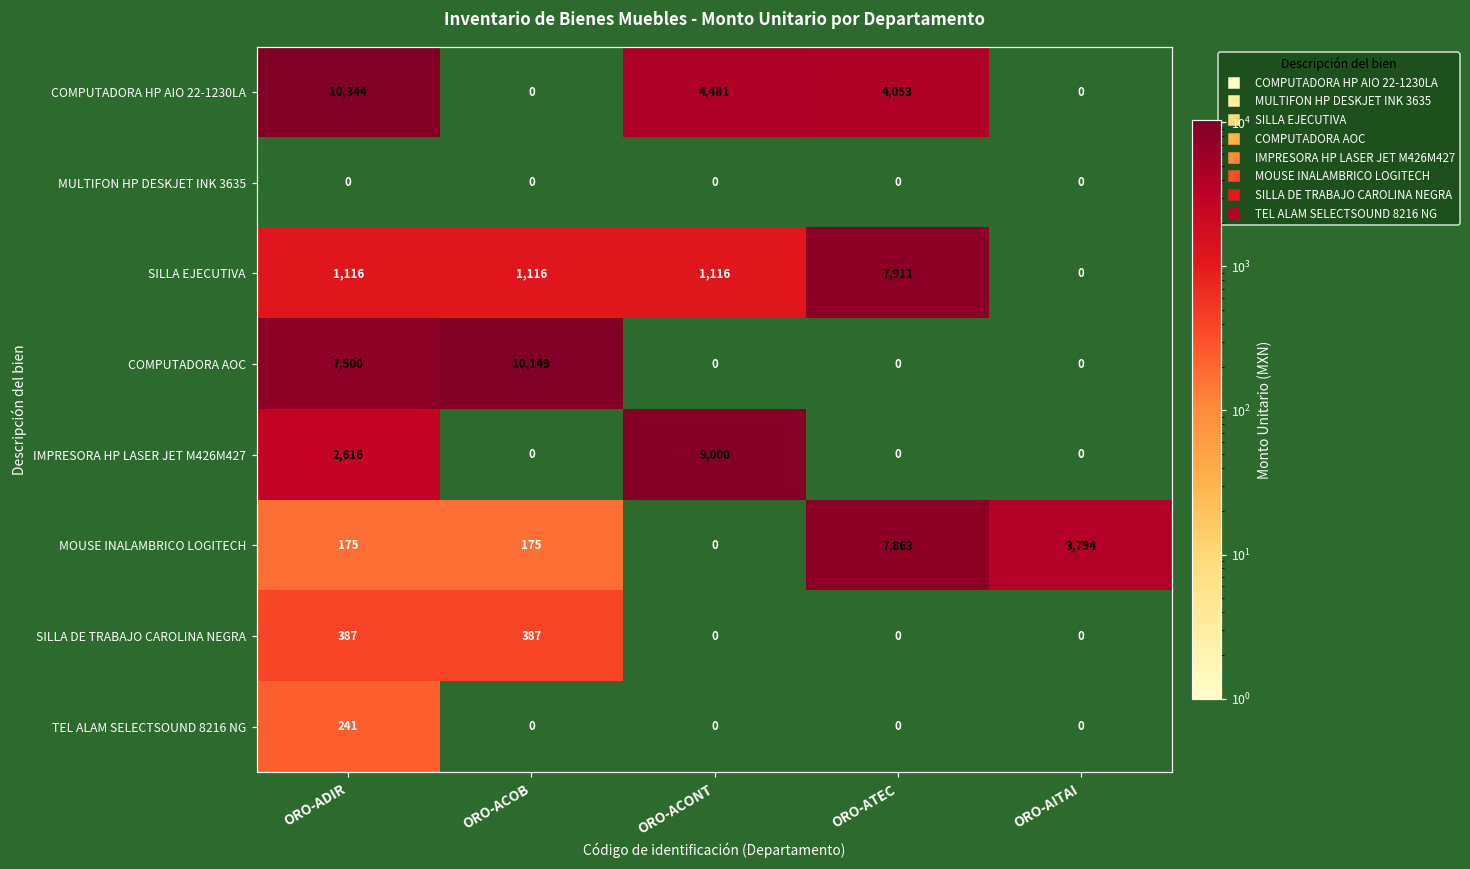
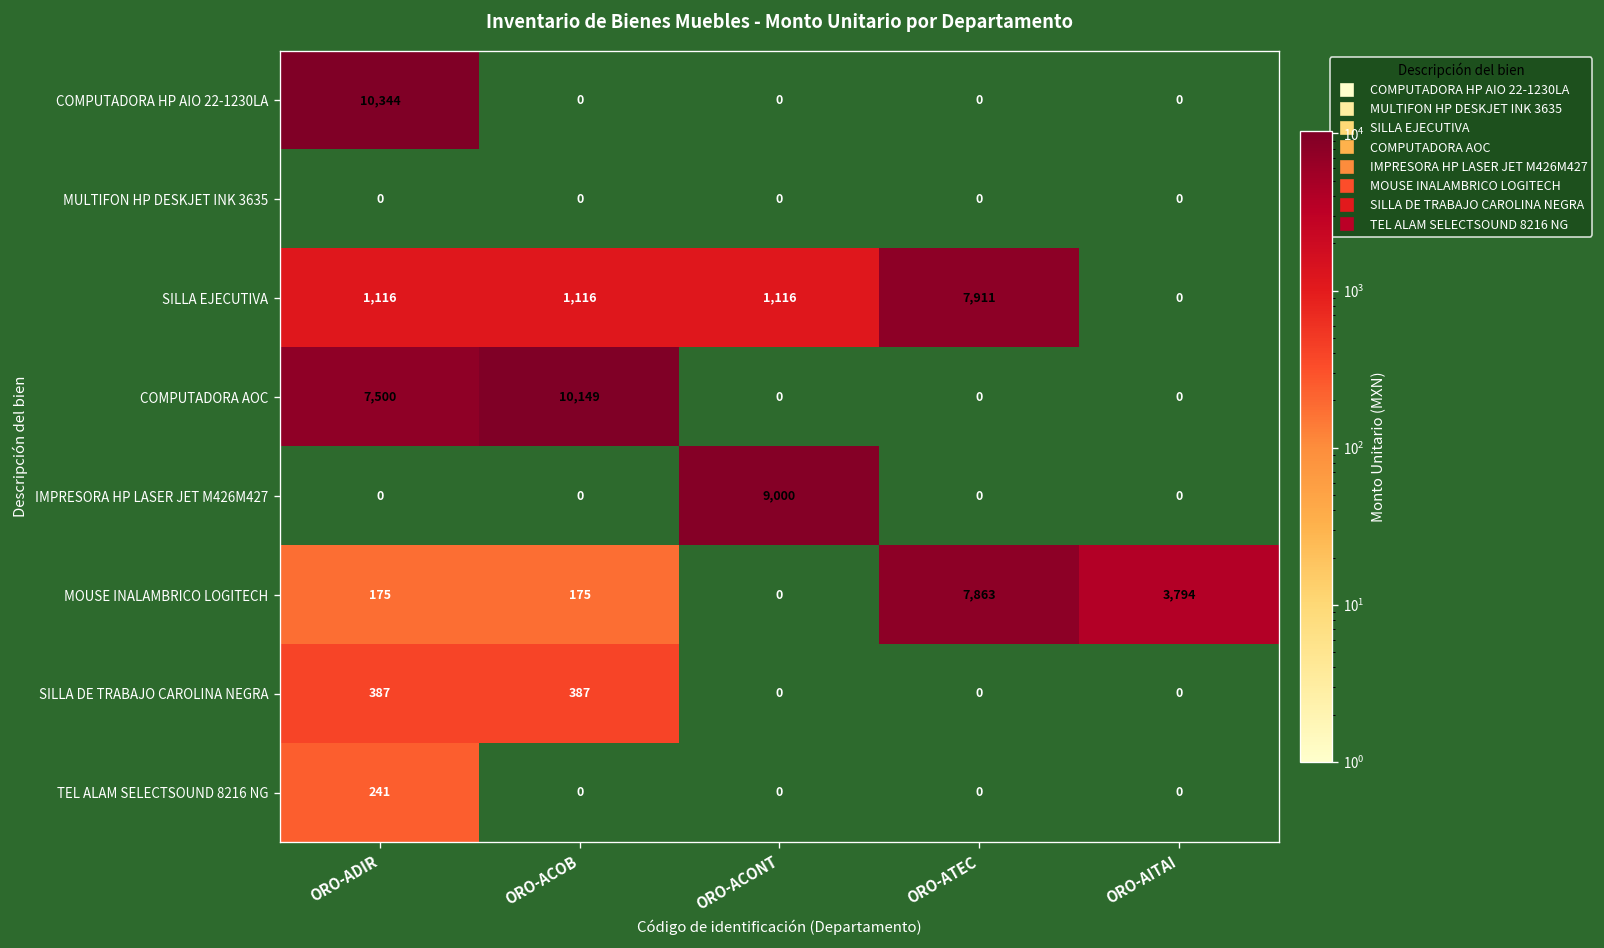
  {
    "COMPUTADORA HP AIO 22-1230LA": {
      "ORO-ADIR": "10,344",
      "ORO-ACOB": "0",
-     "ORO-ACONT": "4,481",
-     "ORO-ATEC": "4,053",
+     "ORO-ACONT": "0",
+     "ORO-ATEC": "0",
      "ORO-AITAI": "0"
    },
    "MULTIFON HP DESKJET INK 3635": {
      "ORO-ADIR": "0",
      "ORO-ACOB": "0",
      "ORO-ACONT": "0",
      "ORO-ATEC": "0",
      "ORO-AITAI": "0"
    },
    "SILLA EJECUTIVA": {
      "ORO-ADIR": "1,116",
      "ORO-ACOB": "1,116",
      "ORO-ACONT": "1,116",
      "ORO-ATEC": "7,911",
      "ORO-AITAI": "0"
    },
    "COMPUTADORA AOC": {
      "ORO-ADIR": "7,500",
      "ORO-ACOB": "10,149",
      "ORO-ACONT": "0",
      "ORO-ATEC": "0",
      "ORO-AITAI": "0"
    },
    "IMPRESORA HP LASER JET M426M427": {
-     "ORO-ADIR": "2,616",
+     "ORO-ADIR": "0",
      "ORO-ACOB": "0",
      "ORO-ACONT": "9,000",
      "ORO-ATEC": "0",
      "ORO-AITAI": "0"
    },
    "MOUSE INALAMBRICO LOGITECH": {
      "ORO-ADIR": "175",
      "ORO-ACOB": "175",
      "ORO-ACONT": "0",
      "ORO-ATEC": "7,863",
      "ORO-AITAI": "3,794"
    },
    "SILLA DE TRABAJO CAROLINA NEGRA": {
      "ORO-ADIR": "387",
      "ORO-ACOB": "387",
      "ORO-ACONT": "0",
      "ORO-ATEC": "0",
      "ORO-AITAI": "0"
    },
    "TEL ALAM SELECTSOUND 8216 NG": {
      "ORO-ADIR": "241",
      "ORO-ACOB": "0",
      "ORO-ACONT": "0",
      "ORO-ATEC": "0",
      "ORO-AITAI": "0"
    }
  }
